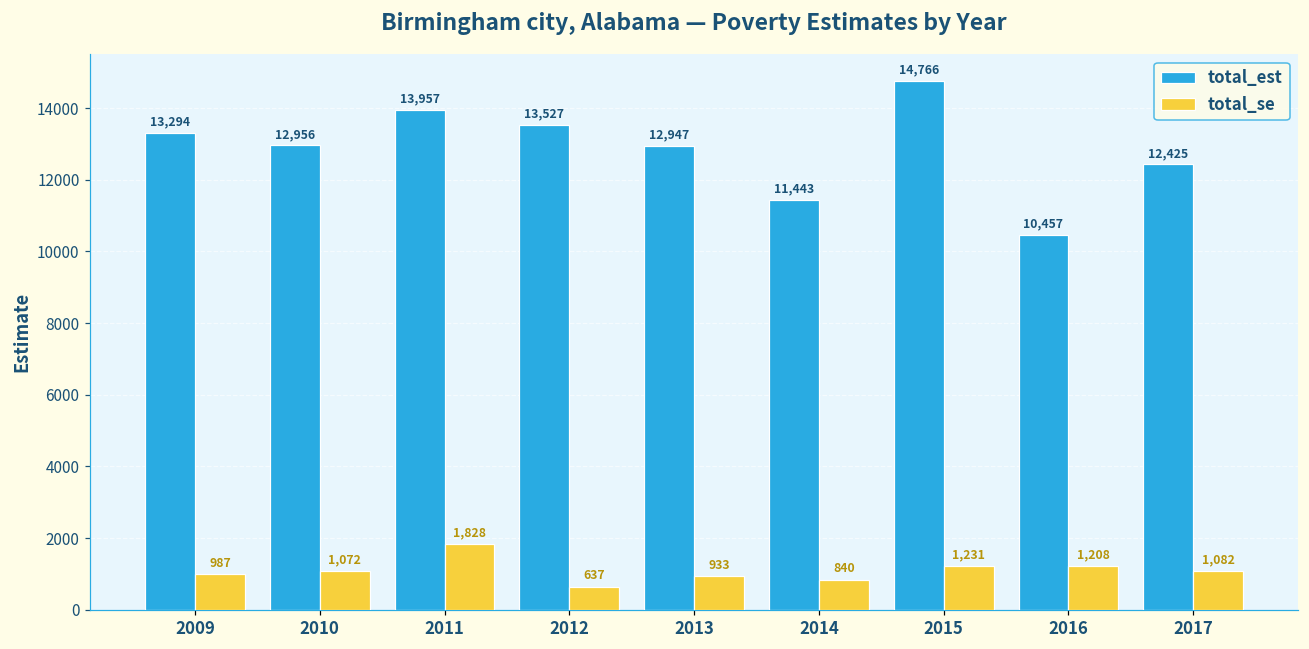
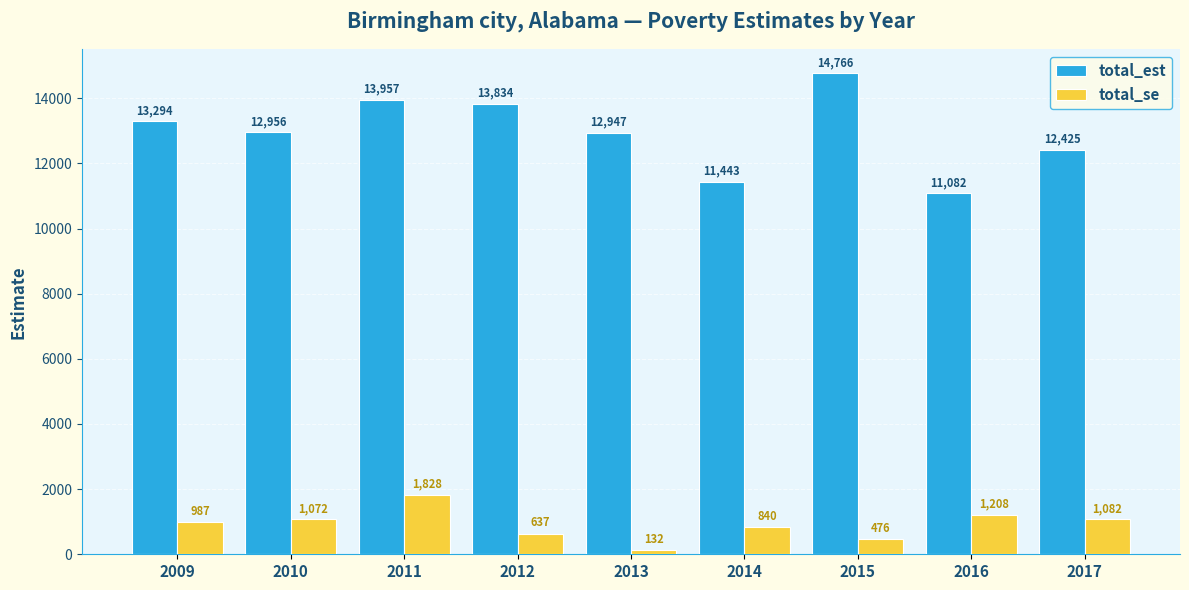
  {
    "total_est": {
      "2009": "13,294",
      "2010": "12,956",
      "2011": "13,957",
-     "2012": "13,527",
+     "2012": "13,834",
      "2013": "12,947",
      "2014": "11,443",
      "2015": "14,766",
-     "2016": "10,457",
+     "2016": "11,082",
      "2017": "12,425"
    },
    "total_se": {
      "2009": "987",
      "2010": "1,072",
      "2011": "1,828",
      "2012": "637",
-     "2013": "933",
+     "2013": "132",
      "2014": "840",
-     "2015": "1,231",
+     "2015": "476",
      "2016": "1,208",
      "2017": "1,082"
    }
  }
